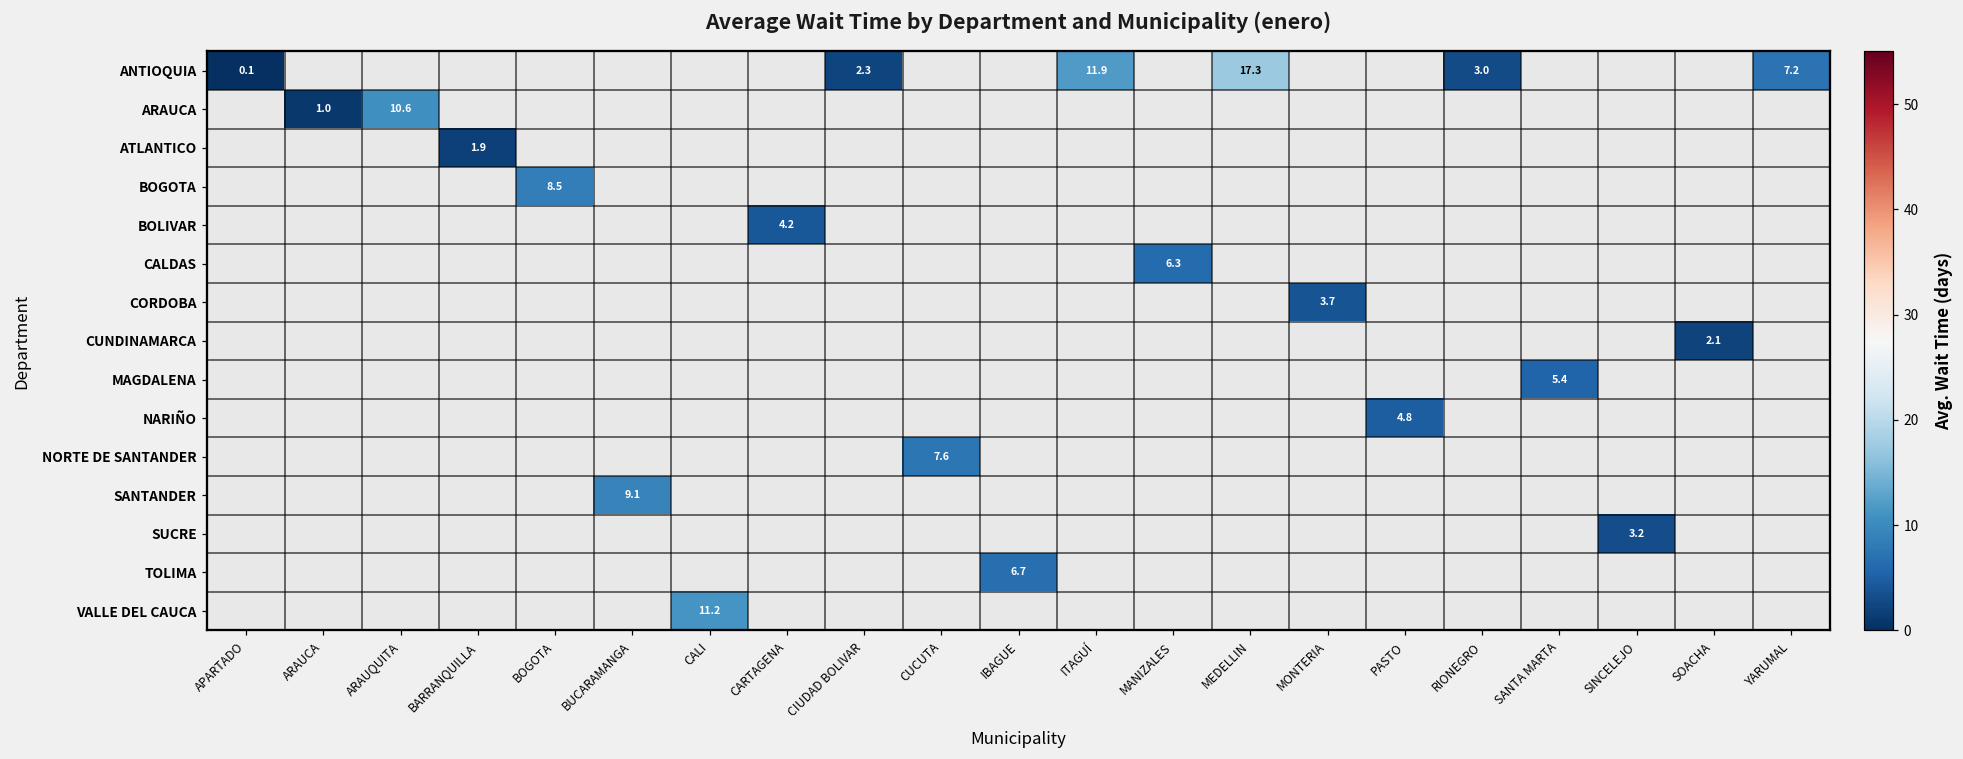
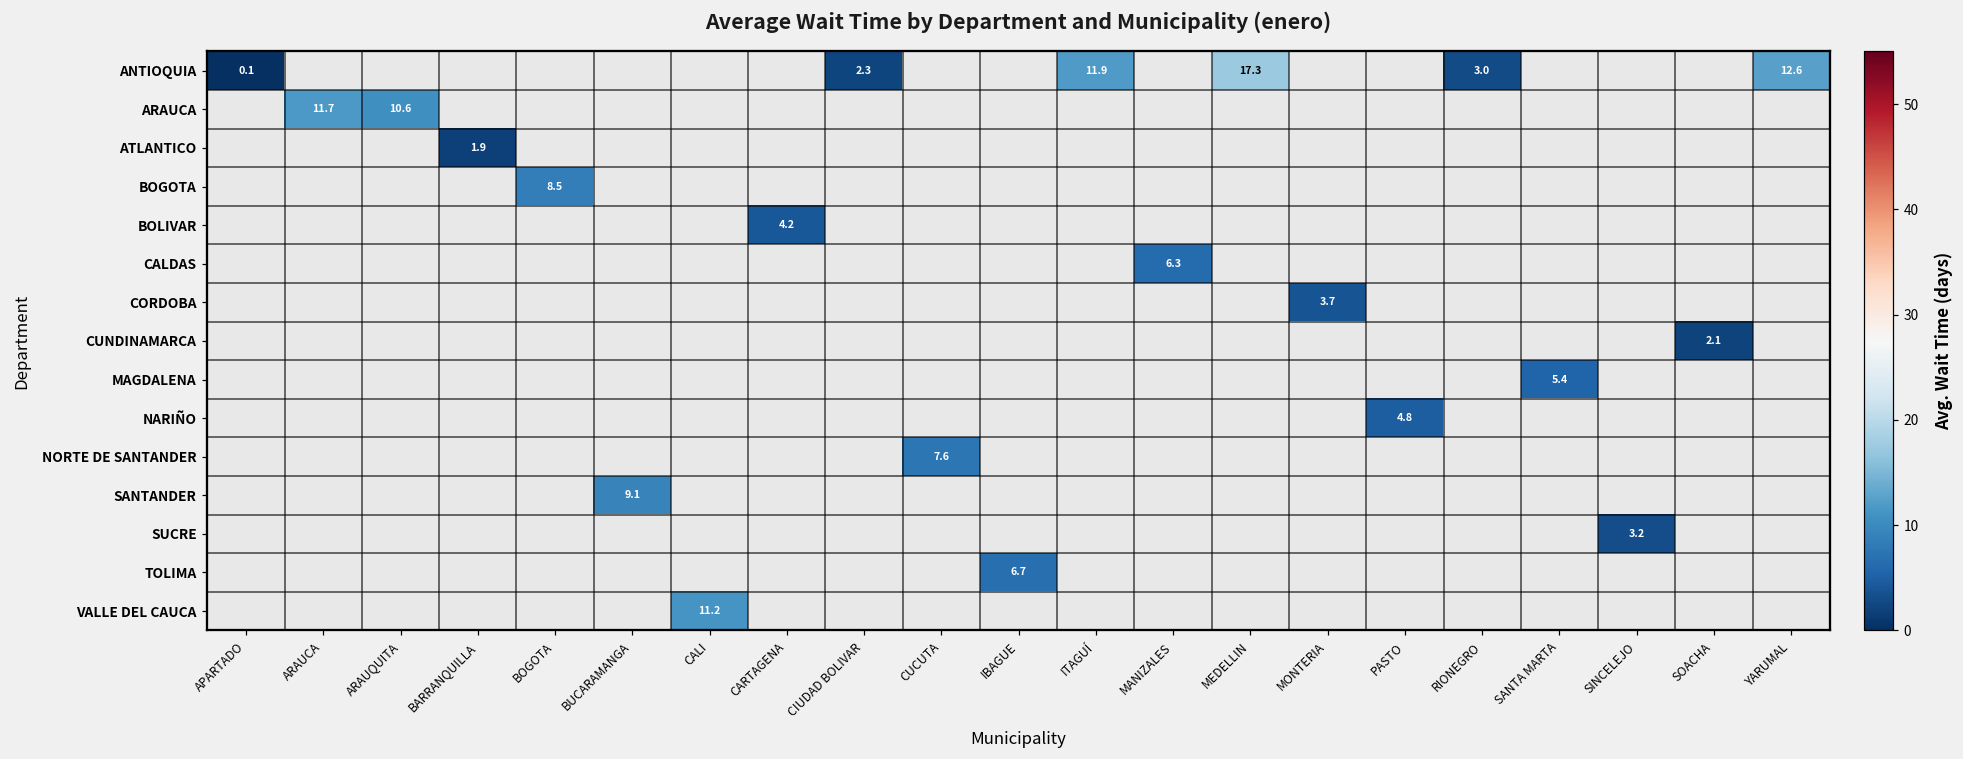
  {
    "ANTIOQUIA": {
      "APARTADO": 0.1,
      "CIUDAD BOLIVAR": 2.3,
      "ITAGUÍ": 11.9,
      "MEDELLIN": 17.3,
      "RIONEGRO": 3.0,
-     "YARUMAL": 7.2
+     "YARUMAL": 12.6
    },
    "ARAUCA": {
-     "ARAUCA": 1.0,
+     "ARAUCA": 11.7,
      "ARAUQUITA": 10.6
    },
    "ATLANTICO": {
      "BARRANQUILLA": 1.9
    },
    "BOGOTA": {
      "BOGOTA": 8.5
    },
    "BOLIVAR": {
      "CARTAGENA": 4.2
    },
    "CALDAS": {
      "MANIZALES": 6.3
    },
    "CORDOBA": {
      "MONTERIA": 3.7
    },
    "CUNDINAMARCA": {
      "SOACHA": 2.1
    },
    "MAGDALENA": {
      "SANTA MARTA": 5.4
    },
    "NARIÑO": {
      "PASTO": 4.8
    },
    "NORTE DE SANTANDER": {
      "CUCUTA": 7.6
    },
    "SANTANDER": {
      "BUCARAMANGA": 9.1
    },
    "SUCRE": {
      "SINCELEJO": 3.2
    },
    "TOLIMA": {
      "IBAGUE": 6.7
    },
    "VALLE DEL CAUCA": {
      "CALI": 11.2
    }
  }
